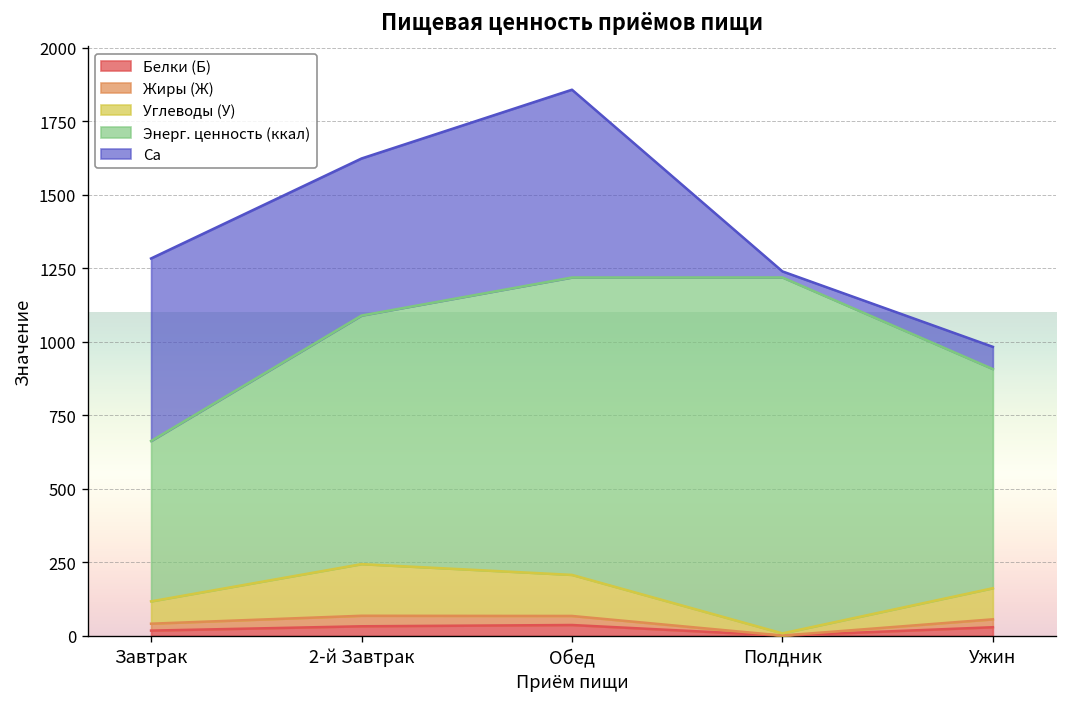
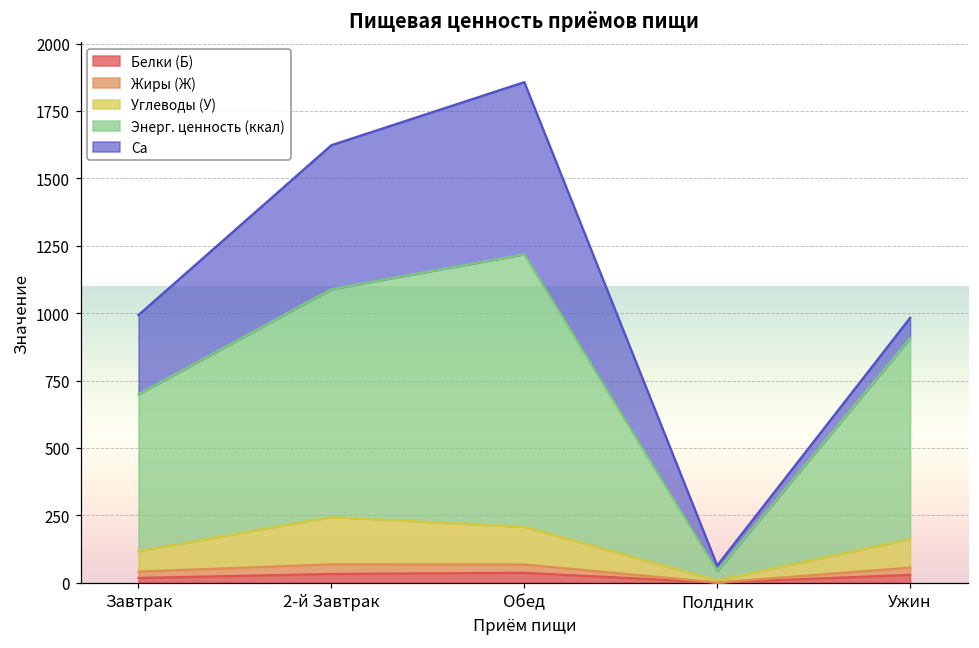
  {
    "Углеводы (У)": {
      "Завтрак": 80,
      "2-й Завтрак": 180,
      "Обед": 140,
      "Ужин": 110
    },
    "Энерг. ценность (ккал)": {
-     "Завтрак": 550,
+     "Завтрак": 580,
      "2-й Завтрак": 850,
      "Обед": 1010,
-     "Полдник": 1210,
+     "Полдник": 40,
      "Ужин": 750
    },
    "Ca": {
-     "Завтрак": 620,
+     "Завтрак": 290,
      "2-й Завтрак": 530,
      "Обед": 640,
      "Полдник": 20,
      "Ужин": 80
    }
  }
